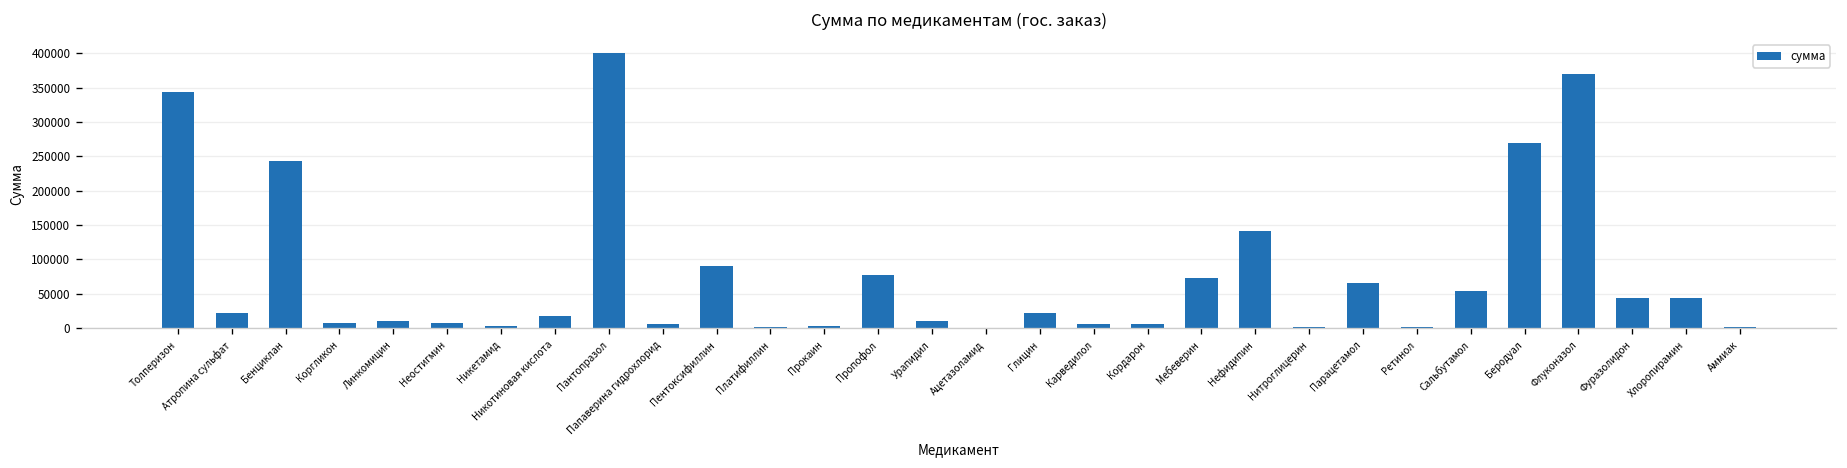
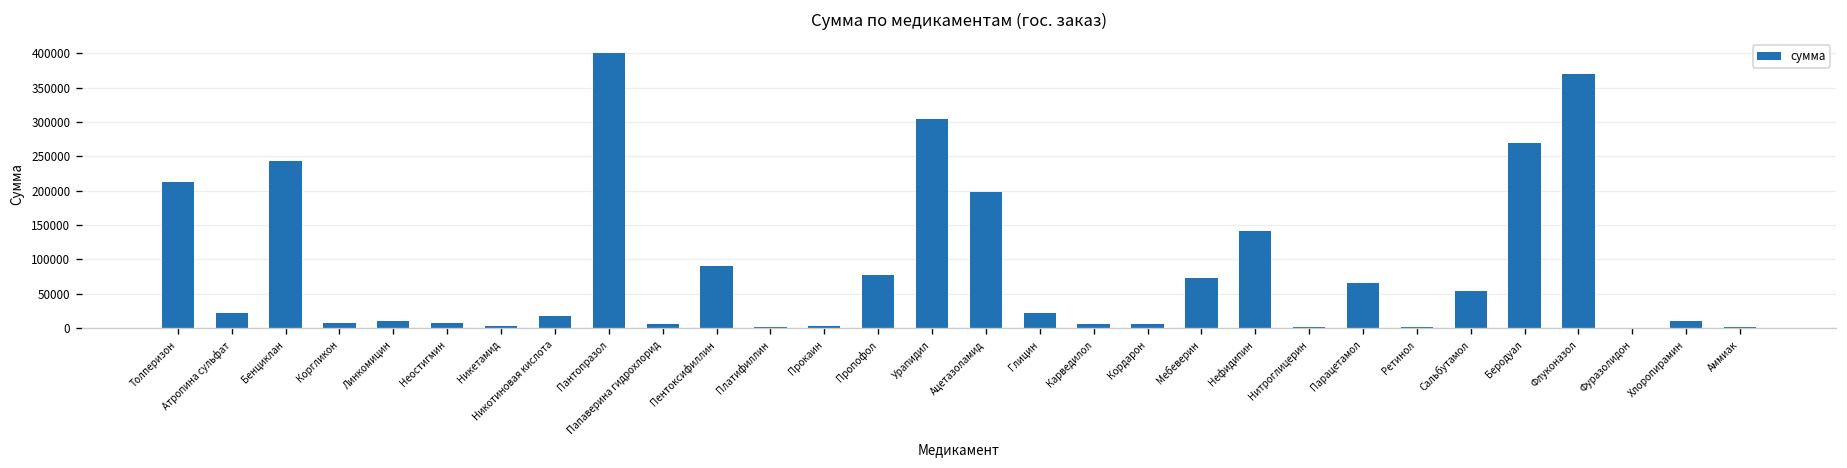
  {
-   "Толперизон": 340000,
+   "Толперизон": 210000,
    "Атропина сульфат": 20000,
    "Бенциклан": 240000,
    "Коргликон": 10000,
    "Линкомицин": 10000,
    "Неостигмин": 10000,
    "Никотиновая кислота": 20000,
    "Пантопразол": 400000,
    "Папаверина гидрохлорид": 10000,
    "Пентоксифиллин": 90000,
    "Пропофол": 80000,
-   "Урапидил": 10000,
-   "Ацетазоламид": 0,
+   "Урапидил": 300000,
+   "Ацетазоламид": 200000,
    "Глицин": 20000,
    "Карведилол": 10000,
    "Кордарон": 10000,
    "Мебеверин": 70000,
    "Нефидипин": 140000,
    "Парацетамол": 70000,
    "Сальбутамол": 50000,
    "Беродуал": 270000,
    "Флуконазол": 370000,
-   "Фуразолидон": 40000,
-   "Хлоропирамин": 40000
+   "Фуразолидон": 0,
+   "Хлоропирамин": 10000
  }
